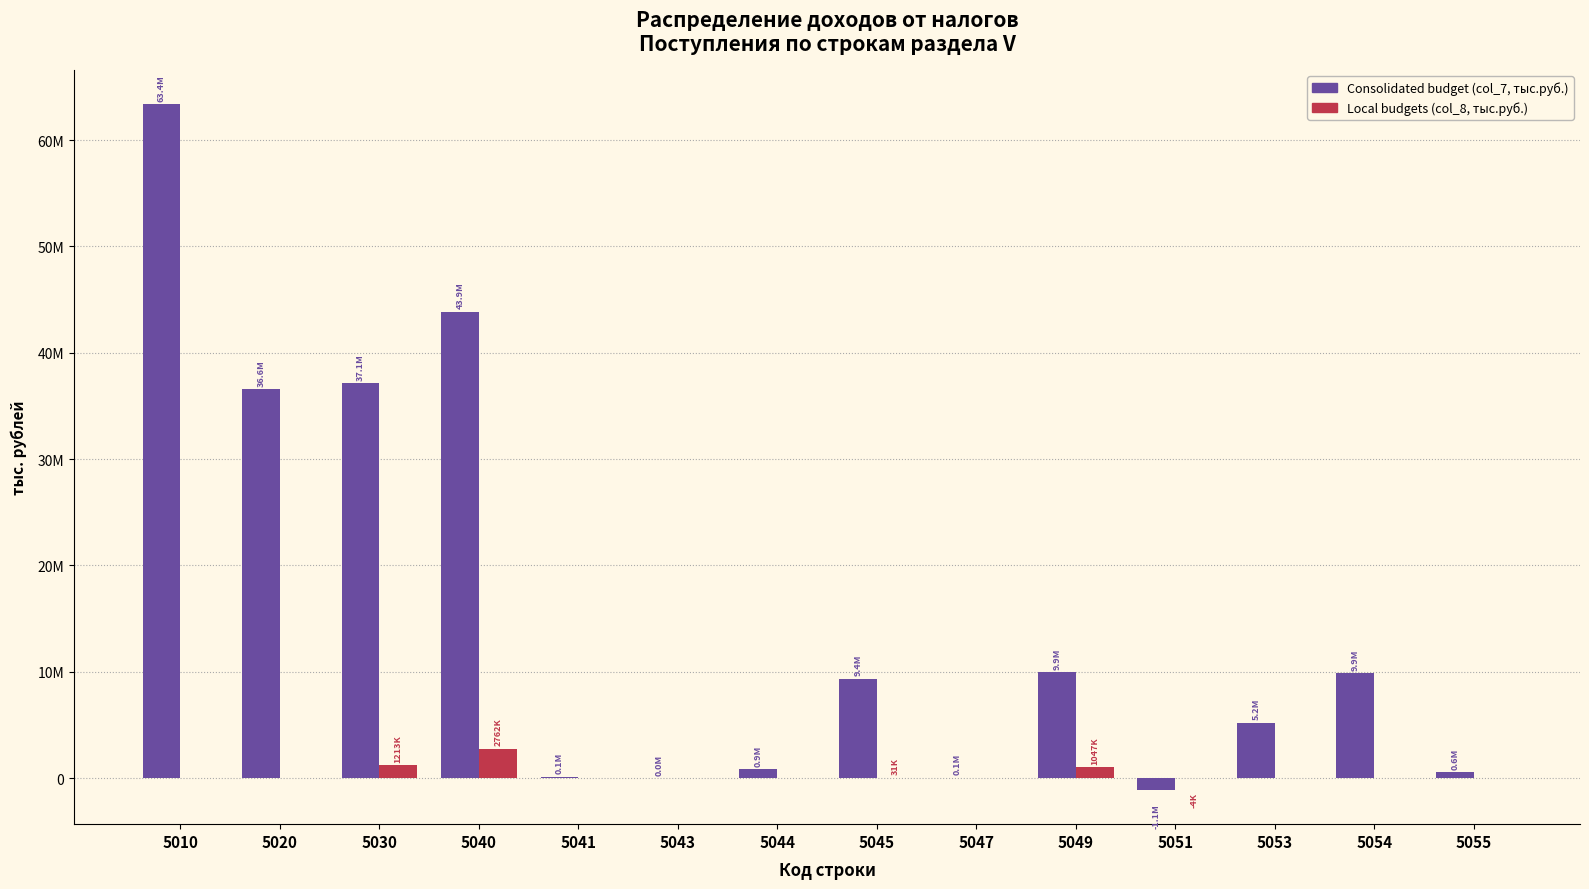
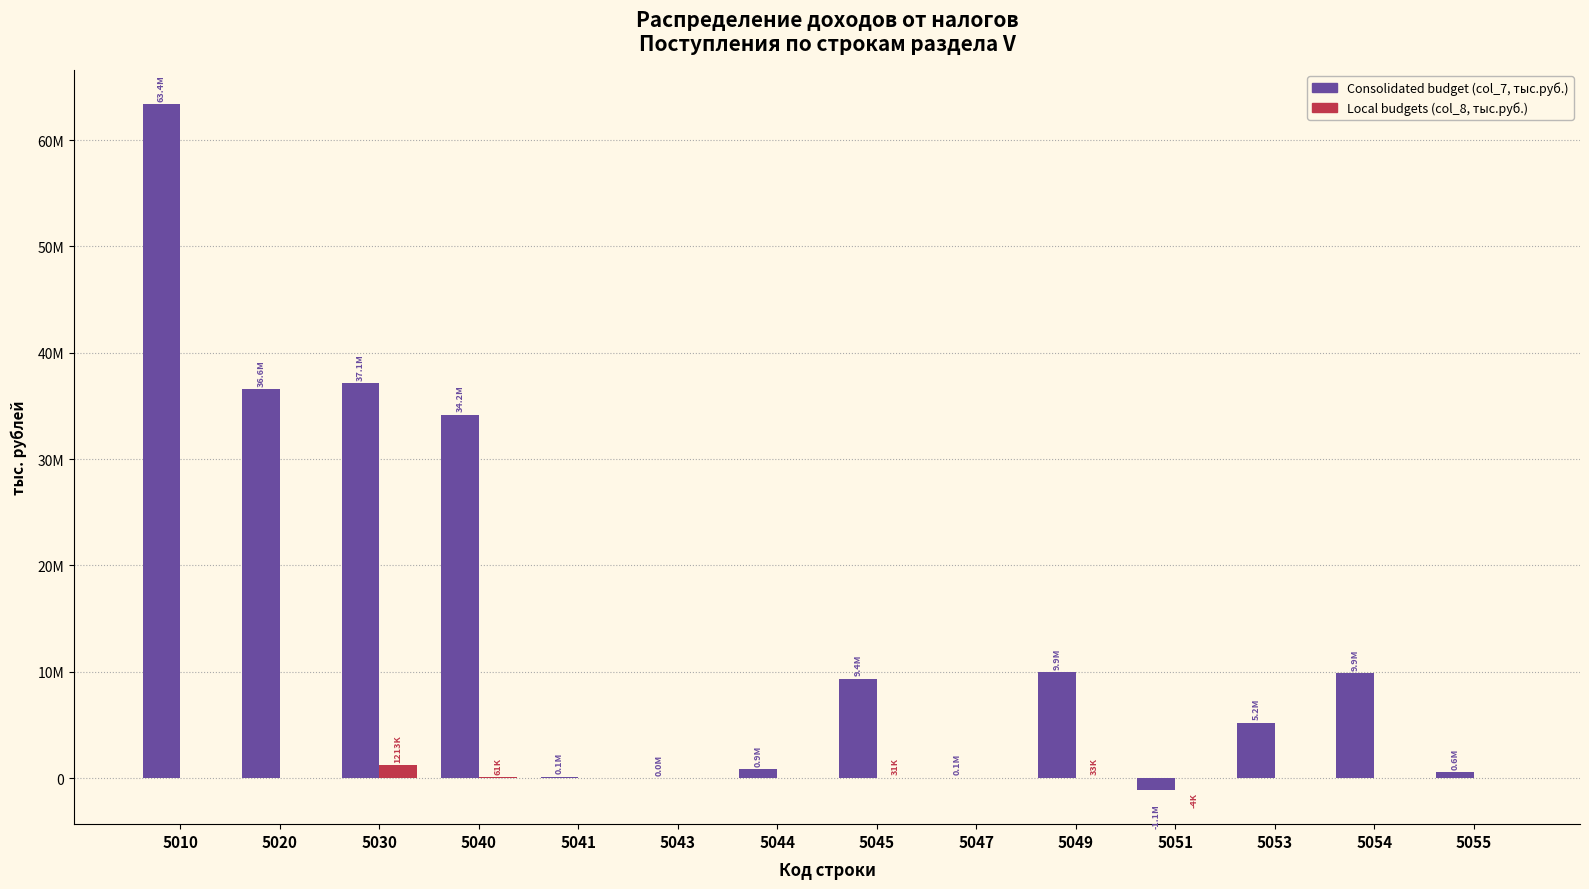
  {
    "Consolidated budget (col_7, тыс.руб.)": {
      "5010": "63.4M",
      "5020": "36.6M",
      "5030": "37.1M",
-     "5040": "43.9M",
+     "5040": "34.2M",
      "5041": "0.1M",
      "5044": "0.9M",
      "5045": "9.4M",
      "5047": "0.1M",
      "5049": "9.9M",
      "5051": "-1.1M",
      "5053": "5.2M",
      "5054": "9.9M",
      "5055": "0.6M"
    },
    "Local budgets (col_8, тыс.руб.)": {
      "5030": "1213K",
-     "5040": "2762K",
+     "5040": "61K",
      "5045": "31K",
-     "5049": "1047K",
+     "5049": "33K",
      "5051": "-4K"
    }
  }
